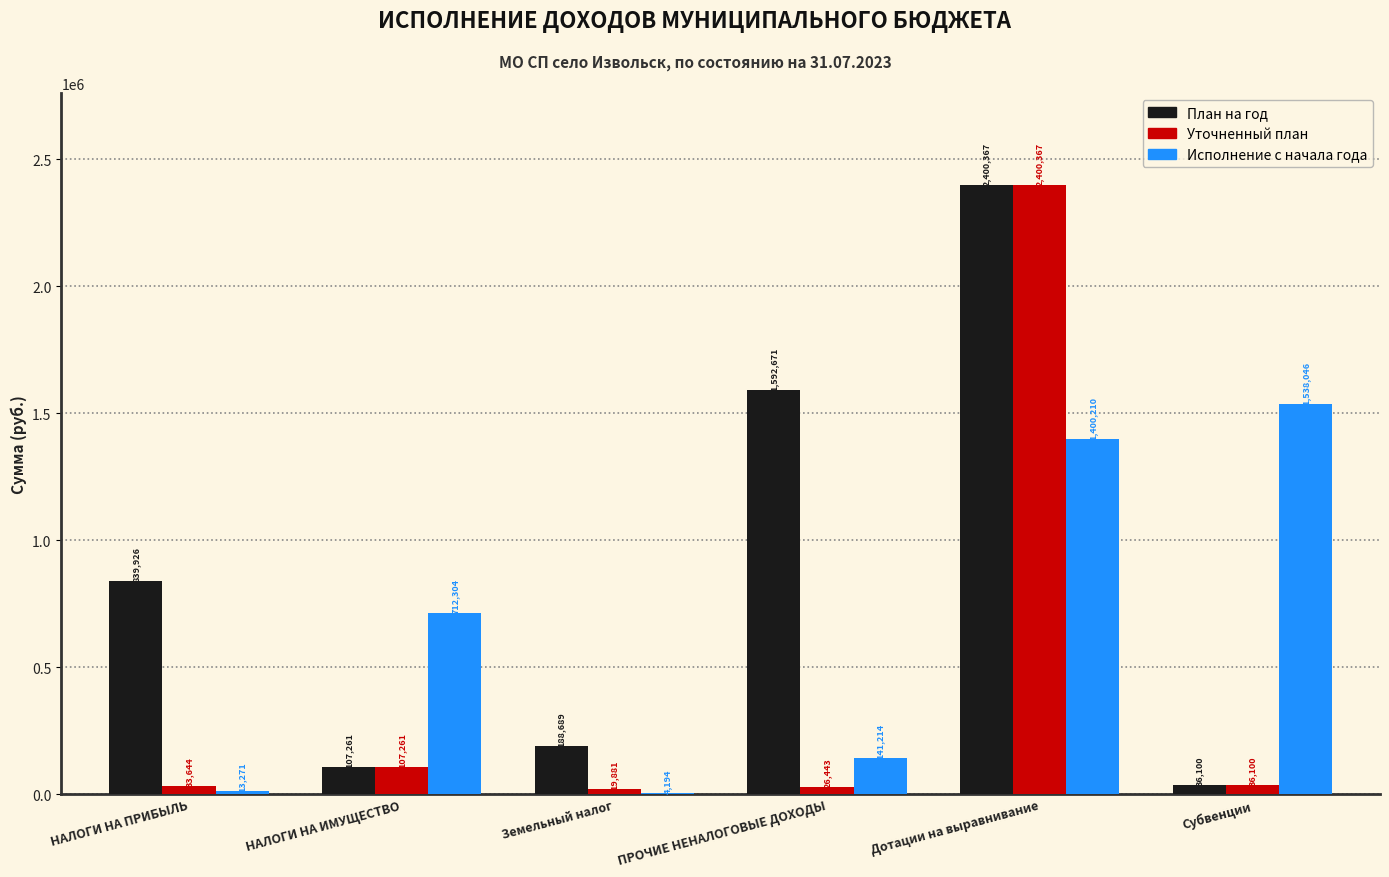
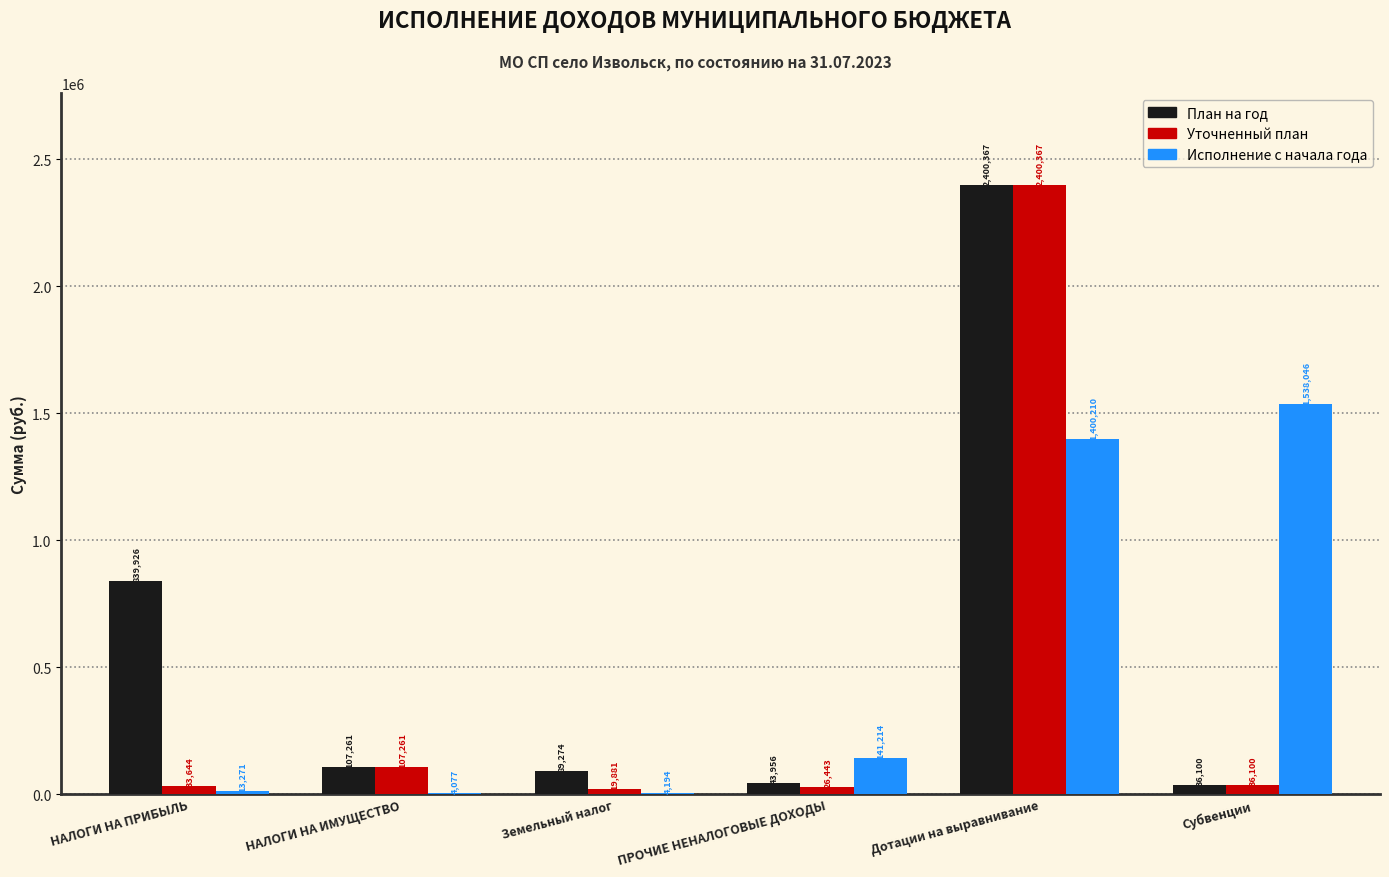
  {
    "План на год": {
      "НАЛОГИ НА ПРИБЫЛЬ": "839,926",
      "НАЛОГИ НА ИМУЩЕСТВО": "107,261",
-     "Земельный налог": "188,689",
-     "ПРОЧИЕ НЕНАЛОГОВЫЕ ДОХОДЫ": "1,592,671",
+     "Земельный налог": "89,274",
+     "ПРОЧИЕ НЕНАЛОГОВЫЕ ДОХОДЫ": "43,956",
      "Дотации на выравнивание": "2,400,367",
      "Субвенции": "36,100"
    },
    "Уточненный план": {
      "НАЛОГИ НА ПРИБЫЛЬ": "33,644",
      "НАЛОГИ НА ИМУЩЕСТВО": "107,261",
      "Земельный налог": "19,881",
      "ПРОЧИЕ НЕНАЛОГОВЫЕ ДОХОДЫ": "26,443",
      "Дотации на выравнивание": "2,400,367",
      "Субвенции": "36,100"
    },
    "Исполнение с начала года": {
      "НАЛОГИ НА ПРИБЫЛЬ": "13,271",
-     "НАЛОГИ НА ИМУЩЕСТВО": "712,304",
+     "НАЛОГИ НА ИМУЩЕСТВО": "4,077",
      "Земельный налог": "4,194",
      "ПРОЧИЕ НЕНАЛОГОВЫЕ ДОХОДЫ": "141,214",
      "Дотации на выравнивание": "1,400,210",
      "Субвенции": "1,538,046"
    }
  }
